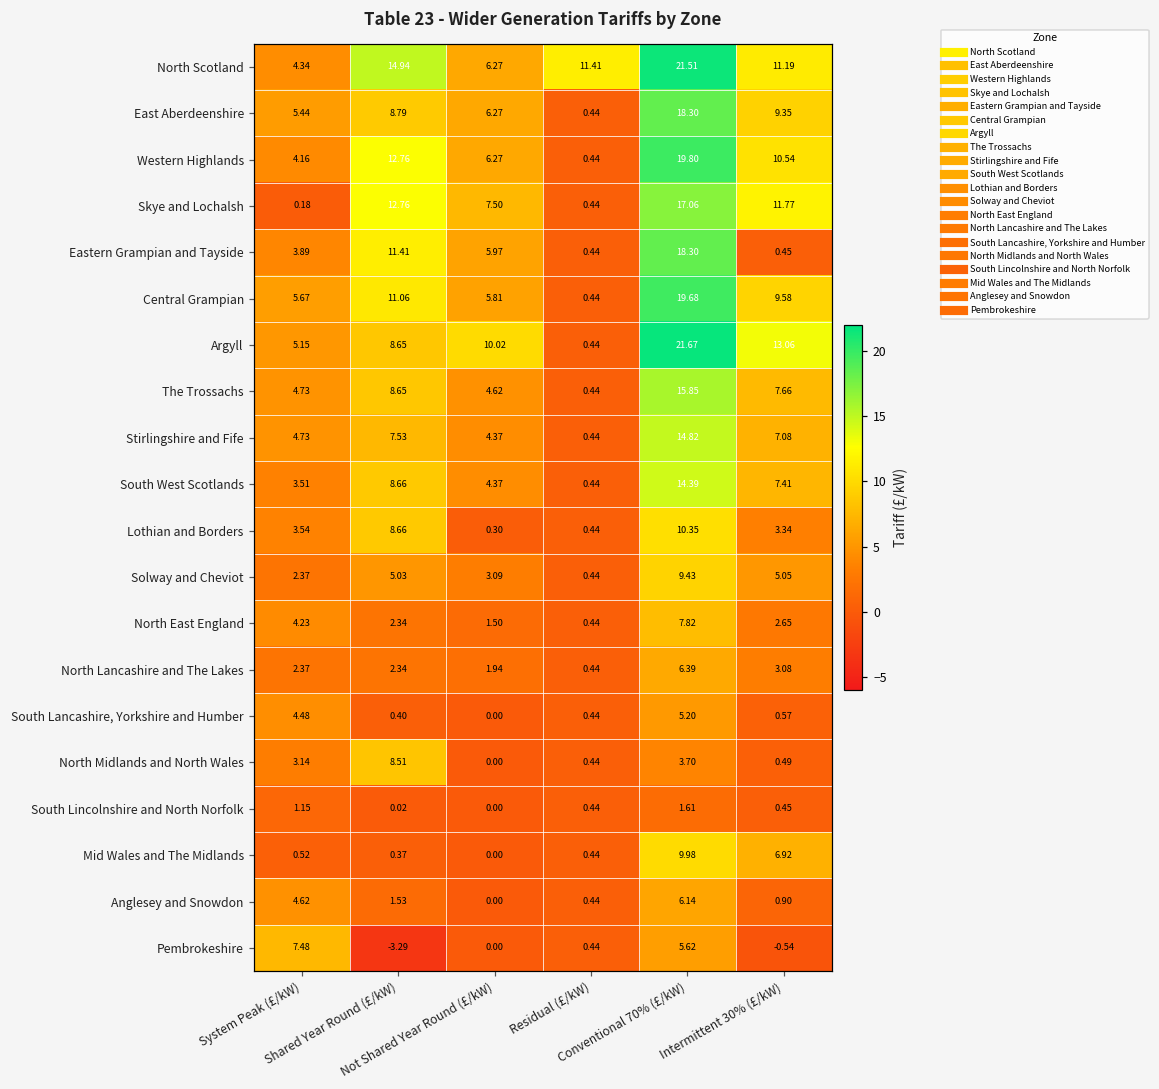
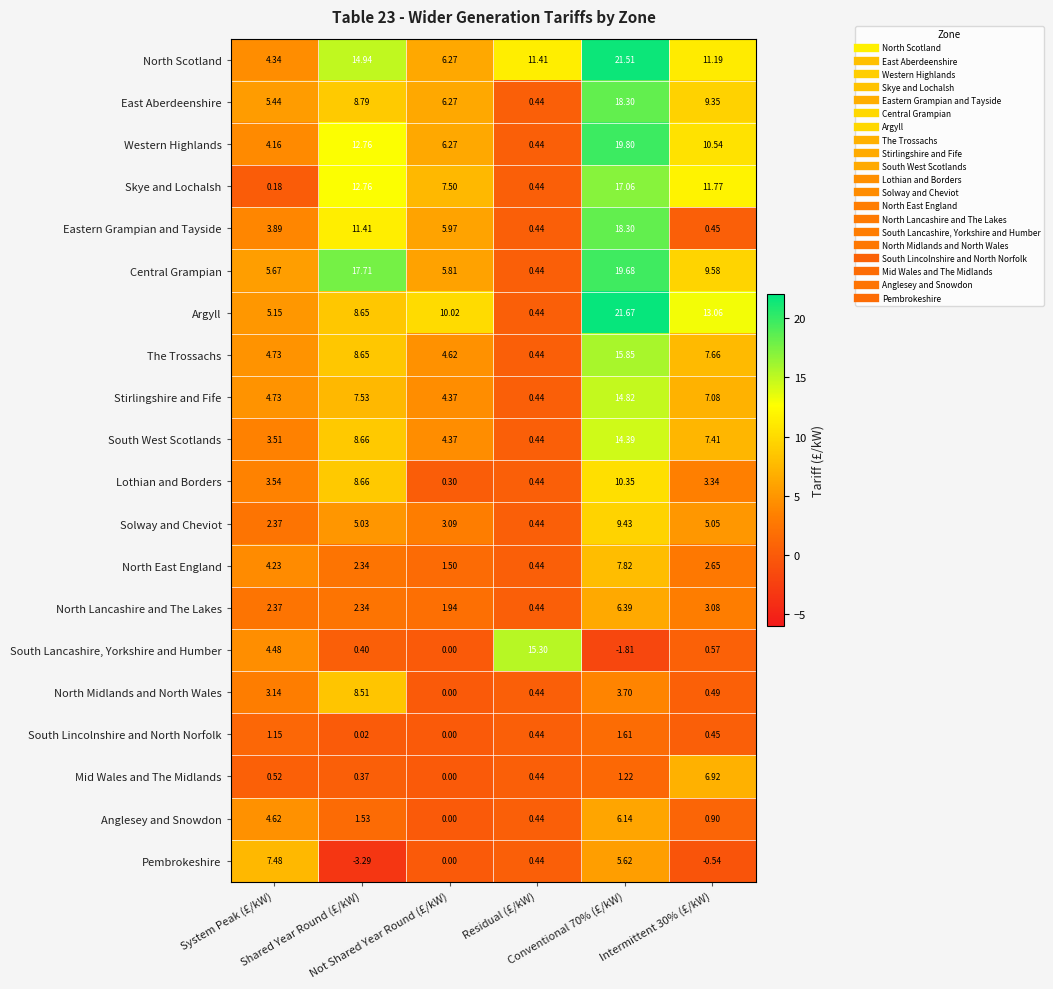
  {
    "North Scotland": {
      "System Peak (£/kW)": 4.34,
      "Shared Year Round (£/kW)": 14.94,
      "Not Shared Year Round (£/kW)": 6.27,
      "Residual (£/kW)": 11.41,
      "Conventional 70% (£/kW)": 21.51,
      "Intermittent 30% (£/kW)": 11.19
    },
    "East Aberdeenshire": {
      "System Peak (£/kW)": 5.44,
      "Shared Year Round (£/kW)": 8.79,
      "Not Shared Year Round (£/kW)": 6.27,
      "Residual (£/kW)": 0.44,
      "Conventional 70% (£/kW)": 18.30,
      "Intermittent 30% (£/kW)": 9.35
    },
    "Western Highlands": {
      "System Peak (£/kW)": 4.16,
      "Shared Year Round (£/kW)": 12.76,
      "Not Shared Year Round (£/kW)": 6.27,
      "Residual (£/kW)": 0.44,
      "Conventional 70% (£/kW)": 19.80,
      "Intermittent 30% (£/kW)": 10.54
    },
    "Skye and Lochalsh": {
      "System Peak (£/kW)": 0.18,
      "Shared Year Round (£/kW)": 12.76,
      "Not Shared Year Round (£/kW)": 7.50,
      "Residual (£/kW)": 0.44,
      "Conventional 70% (£/kW)": 17.06,
      "Intermittent 30% (£/kW)": 11.77
    },
    "Eastern Grampian and Tayside": {
      "System Peak (£/kW)": 3.89,
      "Shared Year Round (£/kW)": 11.41,
      "Not Shared Year Round (£/kW)": 5.97,
      "Residual (£/kW)": 0.44,
      "Conventional 70% (£/kW)": 18.30,
      "Intermittent 30% (£/kW)": 0.45
    },
    "Central Grampian": {
      "System Peak (£/kW)": 5.67,
-     "Shared Year Round (£/kW)": 11.06,
+     "Shared Year Round (£/kW)": 17.71,
      "Not Shared Year Round (£/kW)": 5.81,
      "Residual (£/kW)": 0.44,
      "Conventional 70% (£/kW)": 19.68,
      "Intermittent 30% (£/kW)": 9.58
    },
    "Argyll": {
      "System Peak (£/kW)": 5.15,
      "Shared Year Round (£/kW)": 8.65,
      "Not Shared Year Round (£/kW)": 10.02,
      "Residual (£/kW)": 0.44,
      "Conventional 70% (£/kW)": 21.67,
      "Intermittent 30% (£/kW)": 13.06
    },
    "The Trossachs": {
      "System Peak (£/kW)": 4.73,
      "Shared Year Round (£/kW)": 8.65,
      "Not Shared Year Round (£/kW)": 4.62,
      "Residual (£/kW)": 0.44,
      "Conventional 70% (£/kW)": 15.85,
      "Intermittent 30% (£/kW)": 7.66
    },
    "Stirlingshire and Fife": {
      "System Peak (£/kW)": 4.73,
      "Shared Year Round (£/kW)": 7.53,
      "Not Shared Year Round (£/kW)": 4.37,
      "Residual (£/kW)": 0.44,
      "Conventional 70% (£/kW)": 14.82,
      "Intermittent 30% (£/kW)": 7.08
    },
    "South West Scotlands": {
      "System Peak (£/kW)": 3.51,
      "Shared Year Round (£/kW)": 8.66,
      "Not Shared Year Round (£/kW)": 4.37,
      "Residual (£/kW)": 0.44,
      "Conventional 70% (£/kW)": 14.39,
      "Intermittent 30% (£/kW)": 7.41
    },
    "Lothian and Borders": {
      "System Peak (£/kW)": 3.54,
      "Shared Year Round (£/kW)": 8.66,
      "Not Shared Year Round (£/kW)": 0.30,
      "Residual (£/kW)": 0.44,
      "Conventional 70% (£/kW)": 10.35,
      "Intermittent 30% (£/kW)": 3.34
    },
    "Solway and Cheviot": {
      "System Peak (£/kW)": 2.37,
      "Shared Year Round (£/kW)": 5.03,
      "Not Shared Year Round (£/kW)": 3.09,
      "Residual (£/kW)": 0.44,
      "Conventional 70% (£/kW)": 9.43,
      "Intermittent 30% (£/kW)": 5.05
    },
    "North East England": {
      "System Peak (£/kW)": 4.23,
      "Shared Year Round (£/kW)": 2.34,
      "Not Shared Year Round (£/kW)": 1.50,
      "Residual (£/kW)": 0.44,
      "Conventional 70% (£/kW)": 7.82,
      "Intermittent 30% (£/kW)": 2.65
    },
    "North Lancashire and The Lakes": {
      "System Peak (£/kW)": 2.37,
      "Shared Year Round (£/kW)": 2.34,
      "Not Shared Year Round (£/kW)": 1.94,
      "Residual (£/kW)": 0.44,
      "Conventional 70% (£/kW)": 6.39,
      "Intermittent 30% (£/kW)": 3.08
    },
    "South Lancashire, Yorkshire and Humber": {
      "System Peak (£/kW)": 4.48,
      "Shared Year Round (£/kW)": 0.40,
      "Not Shared Year Round (£/kW)": 0.00,
-     "Residual (£/kW)": 0.44,
-     "Conventional 70% (£/kW)": 5.20,
+     "Residual (£/kW)": 15.30,
+     "Conventional 70% (£/kW)": -1.81,
      "Intermittent 30% (£/kW)": 0.57
    },
    "North Midlands and North Wales": {
      "System Peak (£/kW)": 3.14,
      "Shared Year Round (£/kW)": 8.51,
      "Not Shared Year Round (£/kW)": 0.00,
      "Residual (£/kW)": 0.44,
      "Conventional 70% (£/kW)": 3.70,
      "Intermittent 30% (£/kW)": 0.49
    },
    "South Lincolnshire and North Norfolk": {
      "System Peak (£/kW)": 1.15,
      "Shared Year Round (£/kW)": 0.02,
      "Not Shared Year Round (£/kW)": 0.00,
      "Residual (£/kW)": 0.44,
      "Conventional 70% (£/kW)": 1.61,
      "Intermittent 30% (£/kW)": 0.45
    },
    "Mid Wales and The Midlands": {
      "System Peak (£/kW)": 0.52,
      "Shared Year Round (£/kW)": 0.37,
      "Not Shared Year Round (£/kW)": 0.00,
      "Residual (£/kW)": 0.44,
-     "Conventional 70% (£/kW)": 9.98,
+     "Conventional 70% (£/kW)": 1.22,
      "Intermittent 30% (£/kW)": 6.92
    },
    "Anglesey and Snowdon": {
      "System Peak (£/kW)": 4.62,
      "Shared Year Round (£/kW)": 1.53,
      "Not Shared Year Round (£/kW)": 0.00,
      "Residual (£/kW)": 0.44,
      "Conventional 70% (£/kW)": 6.14,
      "Intermittent 30% (£/kW)": 0.90
    },
    "Pembrokeshire": {
      "System Peak (£/kW)": 7.48,
      "Shared Year Round (£/kW)": -3.29,
      "Not Shared Year Round (£/kW)": 0.00,
      "Residual (£/kW)": 0.44,
      "Conventional 70% (£/kW)": 5.62,
      "Intermittent 30% (£/kW)": -0.54
    }
  }
